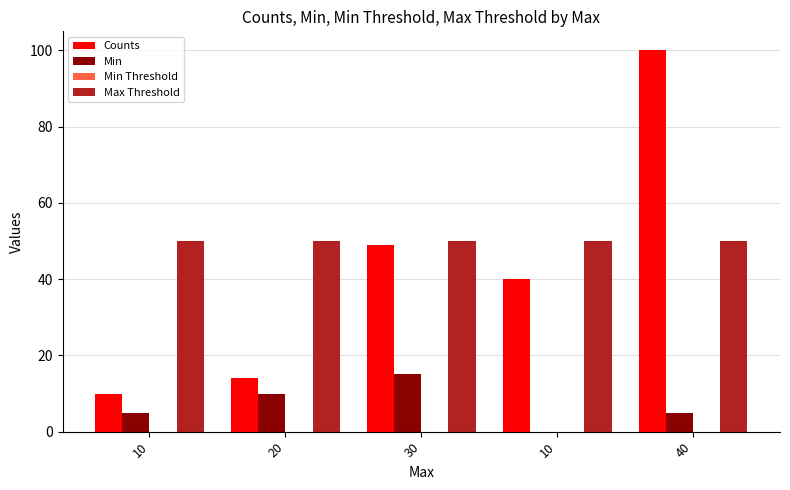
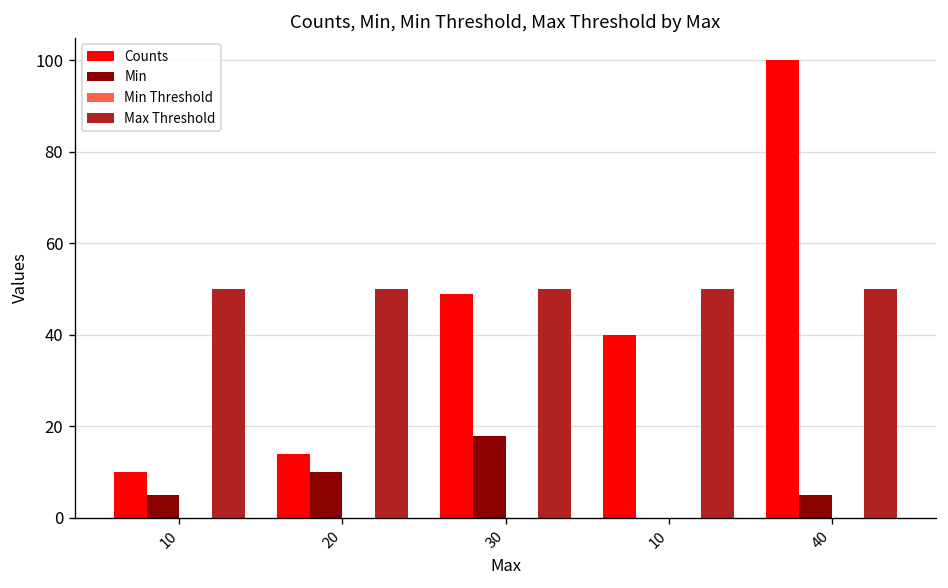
  {
    "Counts": {
      "20": 14,
      "30": 49,
      "40": 100
    },
    "Min": {
      "20": 10,
-     "30": 15,
+     "30": 18,
      "40": 5
    },
    "Min Threshold": {
      "20": 0,
      "30": 0,
      "40": 0
    },
    "Max Threshold": {
      "20": 50,
      "30": 50,
      "40": 50
    }
  }
